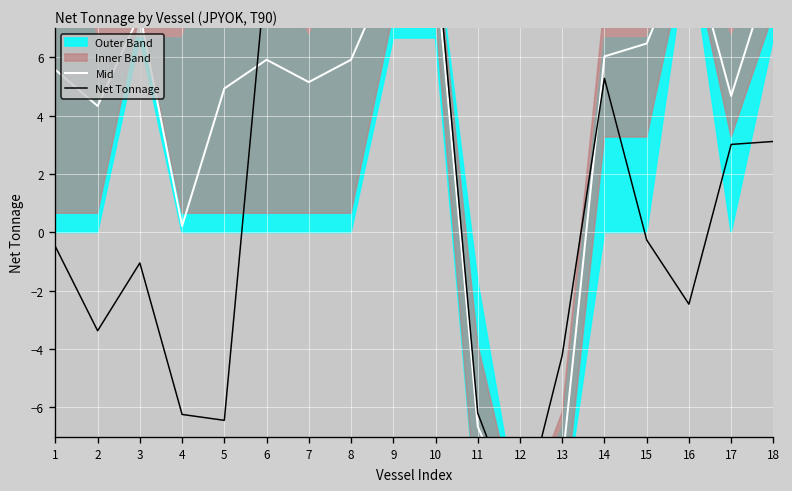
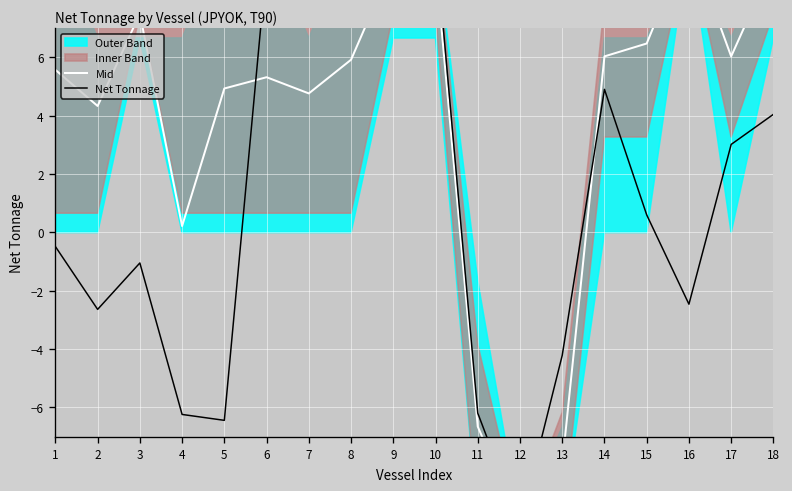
  {
    "Mid": {
      "1": 5.6,
      "2": 4.3,
      "4": 0.2,
      "5": 4.9,
-     "6": 5.9,
-     "7": 5.2,
+     "6": 5.3,
+     "7": 4.8,
      "8": 5.9,
      "11": -6.7,
      "14": 6.0,
      "15": 6.5,
-     "17": 4.7
+     "17": 6.0
    },
    "Outer Band": {
      "4": 6.7,
      "7": 6.7,
      "14": 6.7,
      "15": 6.7,
      "17": 6.7
    },
    "Net Tonnage": {
      "1": -0.5,
-     "2": -3.4,
+     "2": -2.6,
      "3": -1.0,
      "4": -6.2,
      "5": -6.4,
      "11": -6.2,
      "13": -4.2,
-     "14": 5.3,
-     "15": -0.3,
+     "14": 4.9,
+     "15": 0.6,
      "16": -2.5,
      "17": 3.0,
-     "18": 3.1
+     "18": 4.0
    }
  }
